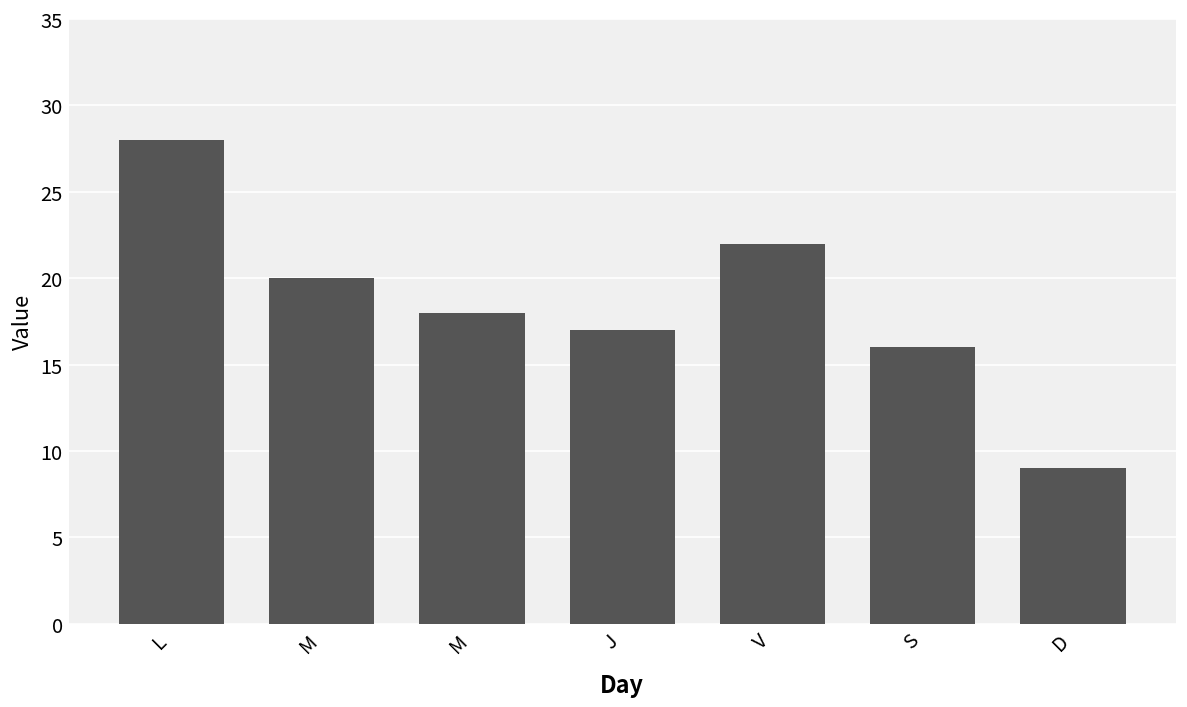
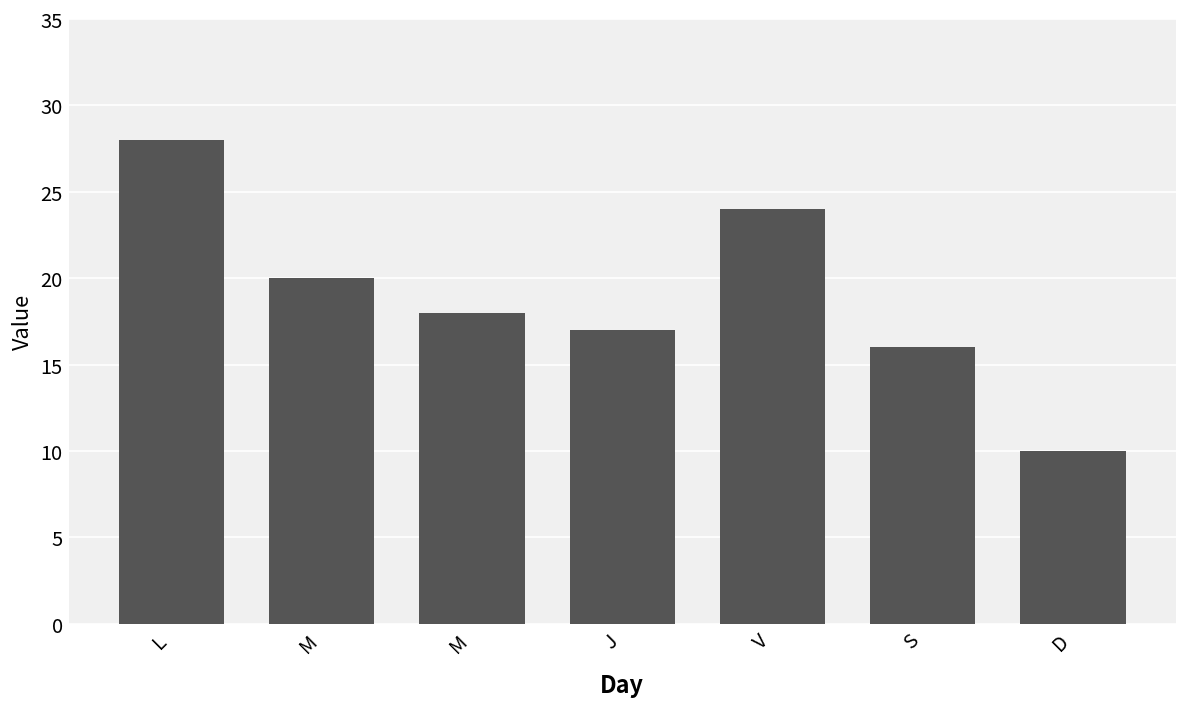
  {
    "L": 28,
    "J": 17,
-   "V": 22,
+   "V": 24,
    "S": 16,
-   "D": 9
+   "D": 10
  }
